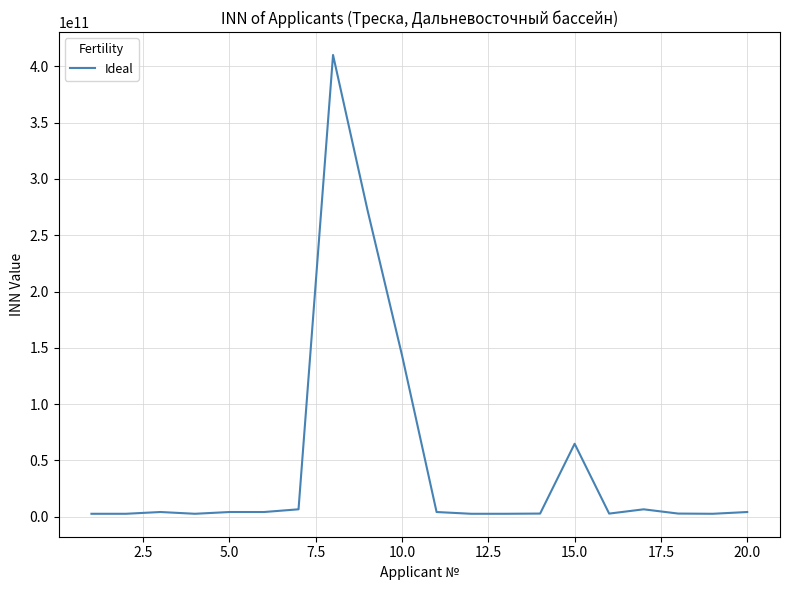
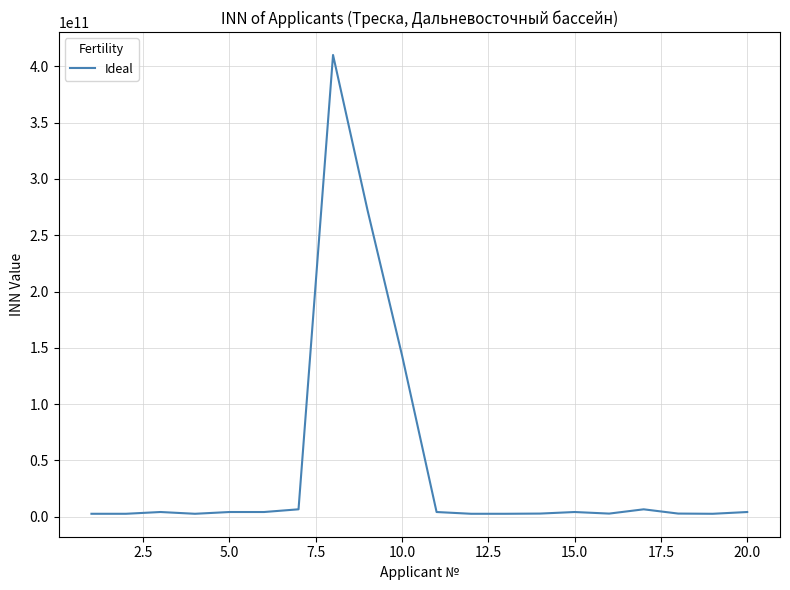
  {
    "5.0": 4000000000,
    "10.0": 143000000000,
-   "15.0": 65000000000,
+   "15.0": 4000000000,
    "20.0": 4000000000
  }
